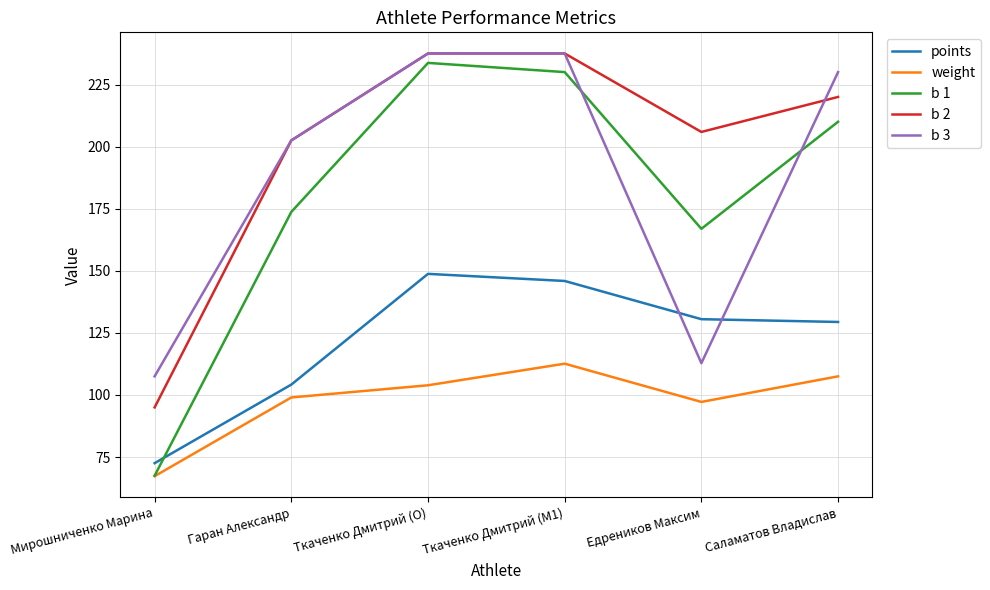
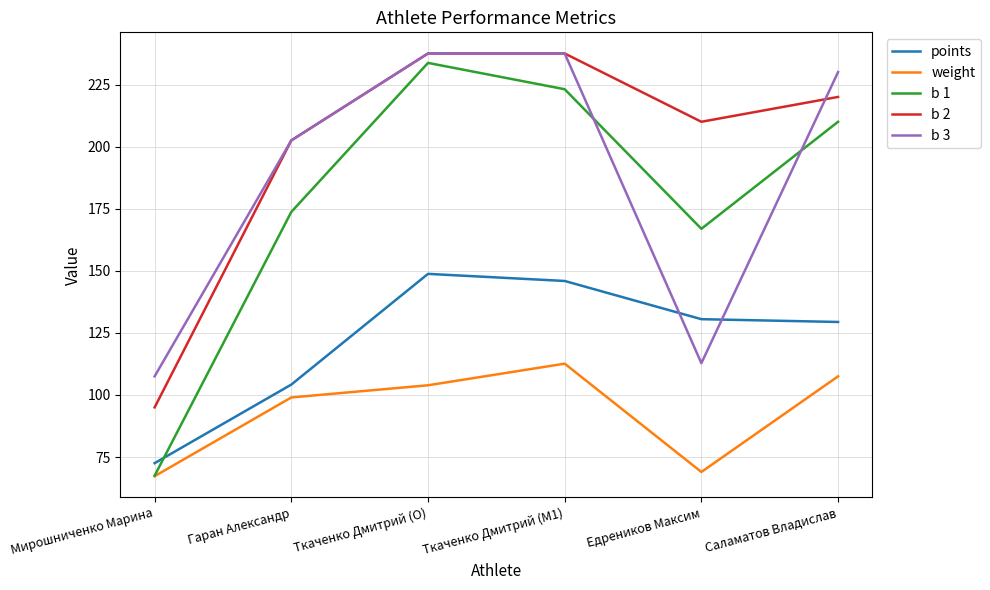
  {
    "points": {
      "Мирошниченко Марина": 73,
      "Гаран Александр": 104,
      "Ткаченко Дмитрий (O)": 149,
      "Ткаченко Дмитрий (M1)": 146,
      "Едреников Максим": 131,
      "Саламатов Владислав": 129
    },
    "weight": {
      "Гаран Александр": 99,
      "Ткаченко Дмитрий (O)": 104,
      "Ткаченко Дмитрий (M1)": 113,
-     "Едреников Максим": 97,
+     "Едреников Максим": 69,
      "Саламатов Владислав": 108
    },
    "b 1": {
      "Гаран Александр": 174,
      "Ткаченко Дмитрий (O)": 234,
-     "Ткаченко Дмитрий (M1)": 230,
+     "Ткаченко Дмитрий (M1)": 223,
      "Едреников Максим": 167,
      "Саламатов Владислав": 210
    },
    "b 2": {
      "Мирошниченко Марина": 95,
-     "Едреников Максим": 206,
+     "Едреников Максим": 210,
      "Саламатов Владислав": 220
    },
    "b 3": {
      "Мирошниченко Марина": 108,
      "Едреников Максим": 113,
      "Саламатов Владислав": 230
    }
  }
